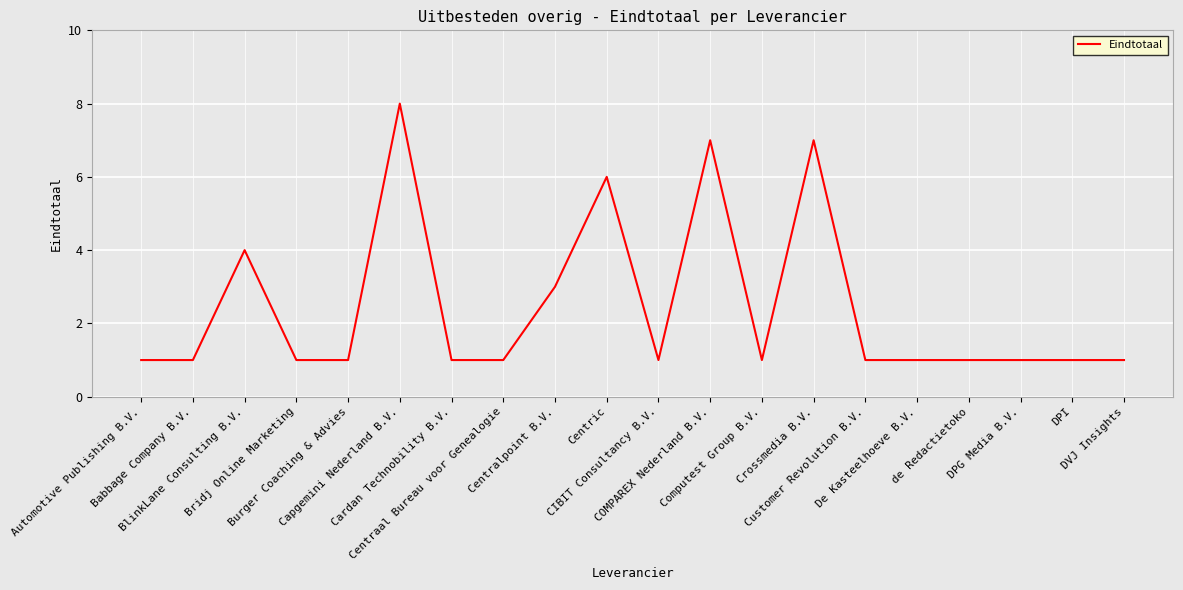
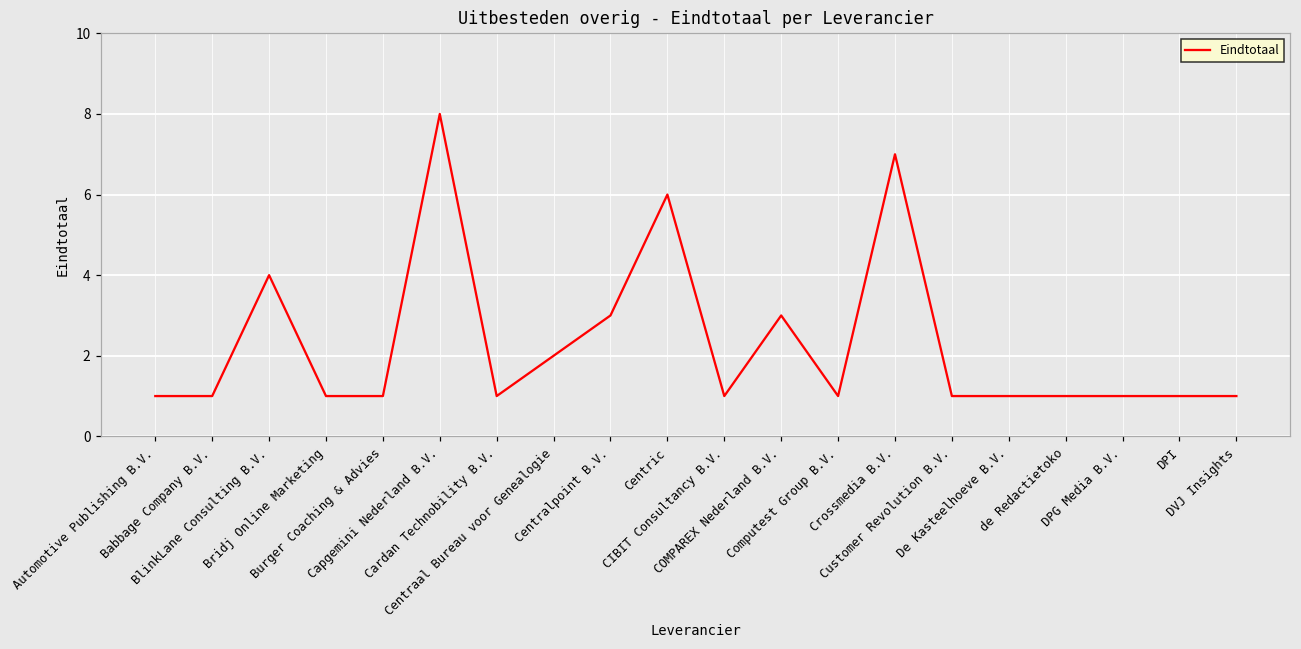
  {
    "Automotive Publishing B.V.": 1,
    "Babbage Company B.V.": 1,
    "BlinkLane Consulting B.V.": 4,
    "Bridj Online Marketing": 1,
    "Burger Coaching & Advies": 1,
    "Capgemini Nederland B.V.": 8,
    "Cardan Technobility B.V.": 1,
-   "Centraal Bureau voor Genealogie": 1,
+   "Centraal Bureau voor Genealogie": 2,
    "Centralpoint B.V.": 3,
    "Centric": 6,
    "CIBIT Consultancy B.V.": 1,
-   "COMPAREX Nederland B.V.": 7,
+   "COMPAREX Nederland B.V.": 3,
    "Computest Group B.V.": 1,
    "Crossmedia B.V.": 7,
    "Customer Revolution B.V.": 1,
    "De Kasteelhoeve B.V.": 1,
    "de Redactietoko": 1,
    "DPG Media B.V.": 1,
    "DPI": 1,
    "DVJ Insights": 1
  }
